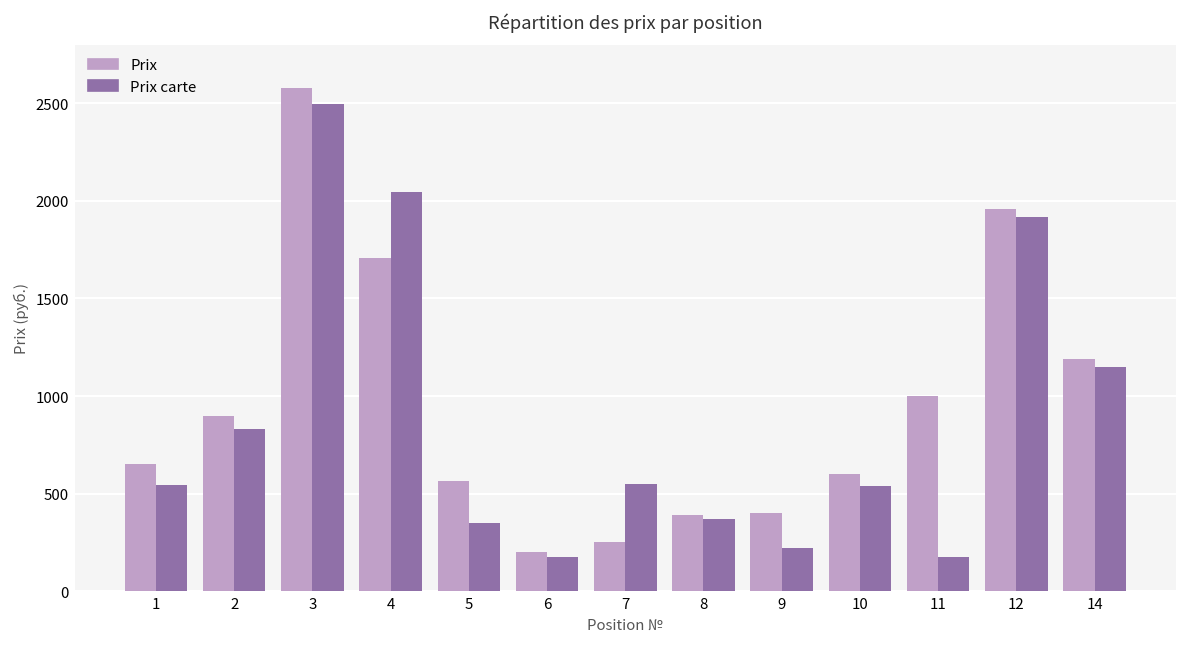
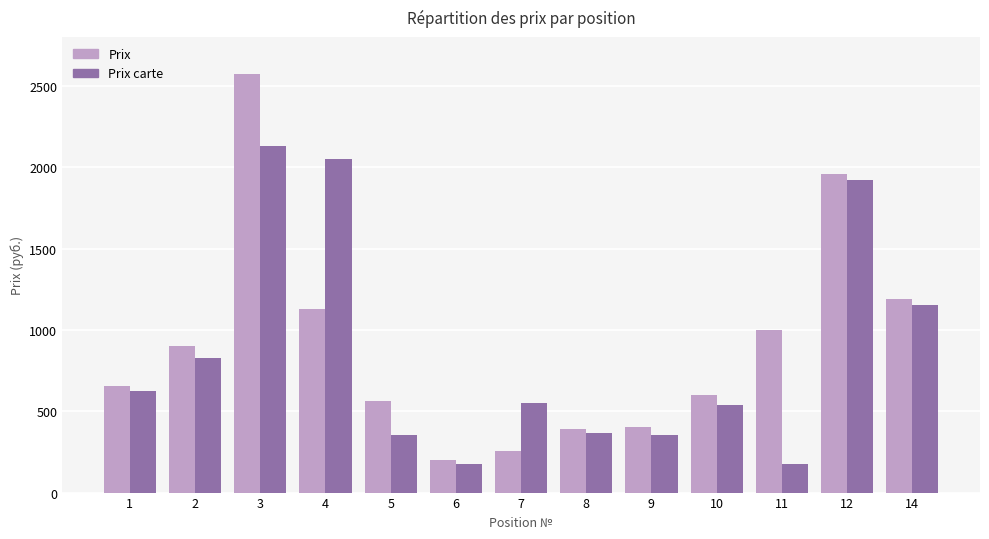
  {
    "Prix": {
      "1": 650,
      "2": 900,
      "3": 2580,
-     "4": 1710,
+     "4": 1130,
      "5": 570,
      "6": 200,
      "7": 250,
      "8": 390,
      "9": 400,
      "10": 600,
      "11": 1000,
      "12": 1960,
      "14": 1190
    },
    "Prix carte": {
-     "1": 540,
+     "1": 630,
      "2": 830,
-     "3": 2500,
+     "3": 2130,
      "4": 2050,
      "5": 350,
      "6": 180,
      "7": 550,
      "8": 370,
-     "9": 220,
+     "9": 350,
      "10": 540,
      "11": 170,
      "12": 1920,
      "14": 1150
    }
  }
